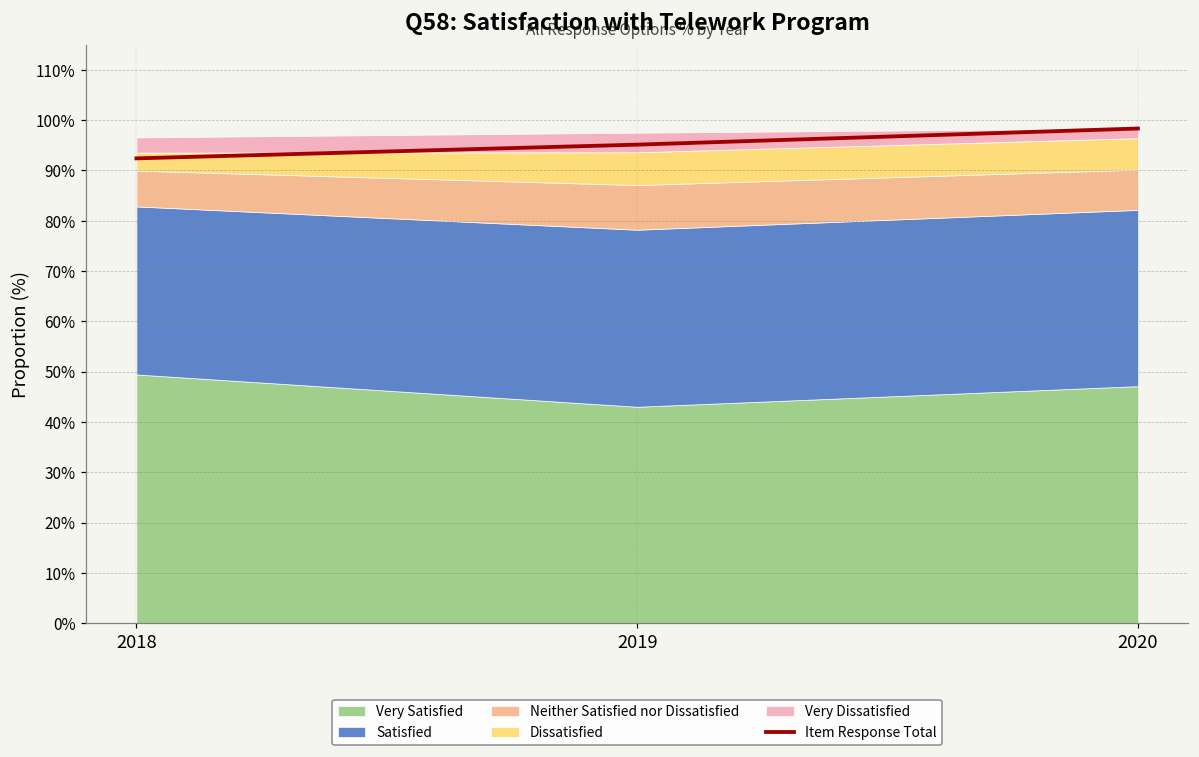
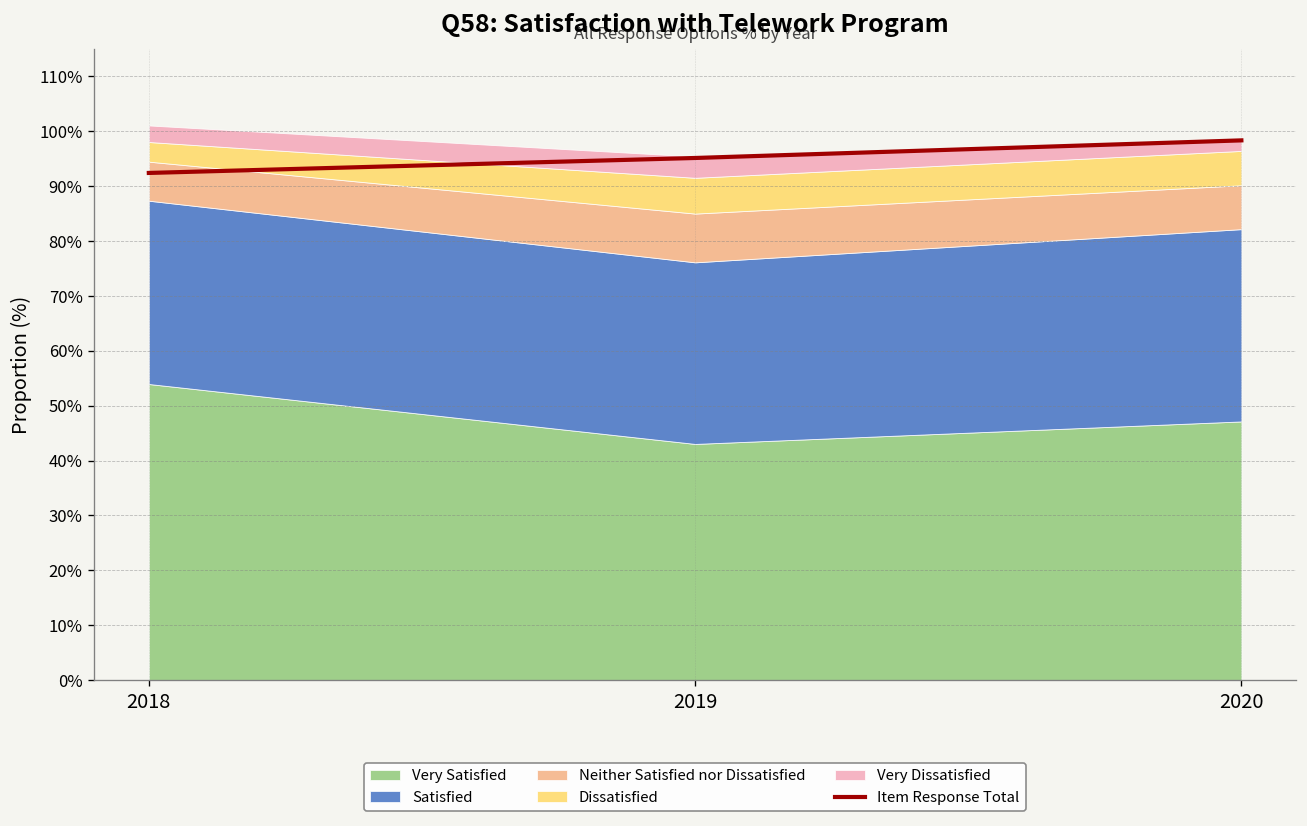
  {
    "Very Satisfied": {
-     "2018": "49%",
+     "2018": "54%",
      "2019": "43%",
      "2020": "47%"
    },
    "Item Response Total": {
      "2018": "92%"
    },
    "Satisfied": {
      "2018": "33%",
-     "2019": "35%",
+     "2019": "33%",
      "2020": "35%"
    }
  }
